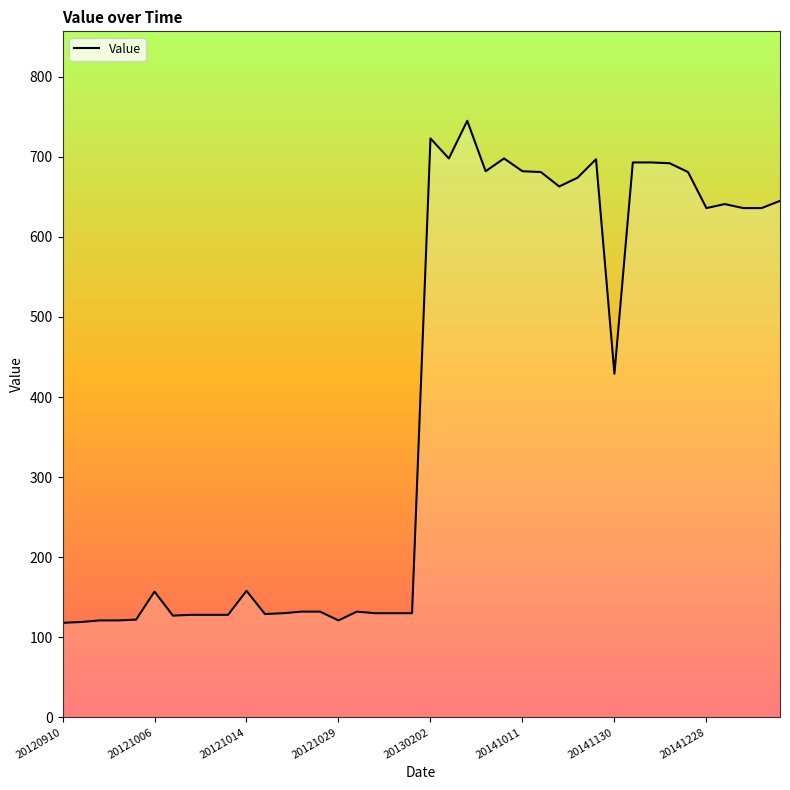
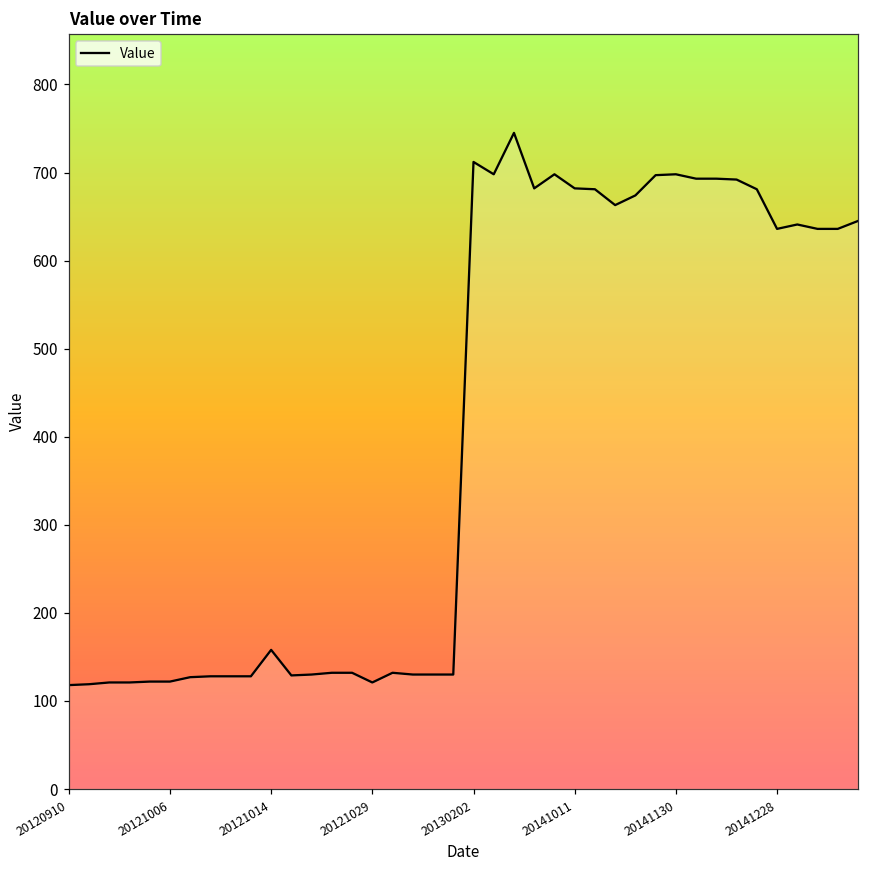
  {
    "20120910": 120,
-   "20121006": 160,
+   "20121006": 120,
    "20121014": 160,
    "20121029": 120,
-   "20130202": 720,
+   "20130202": 710,
    "20141011": 680,
-   "20141130": 430,
+   "20141130": 700,
    "20141228": 640
  }
